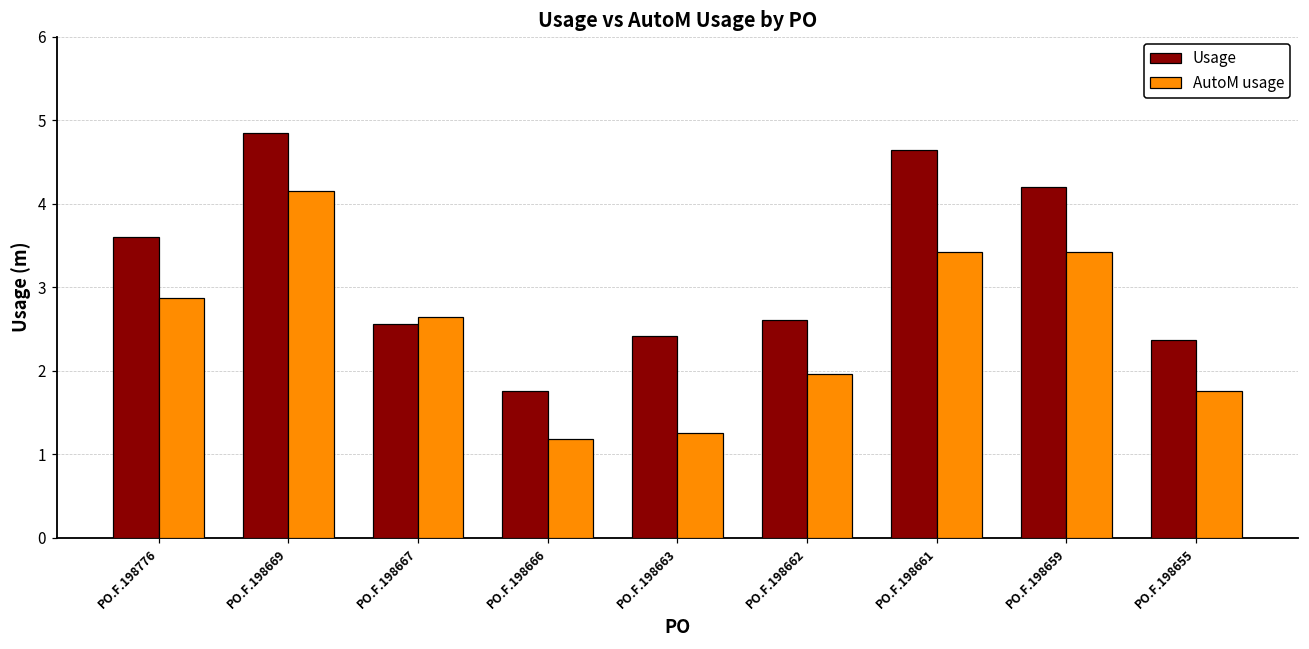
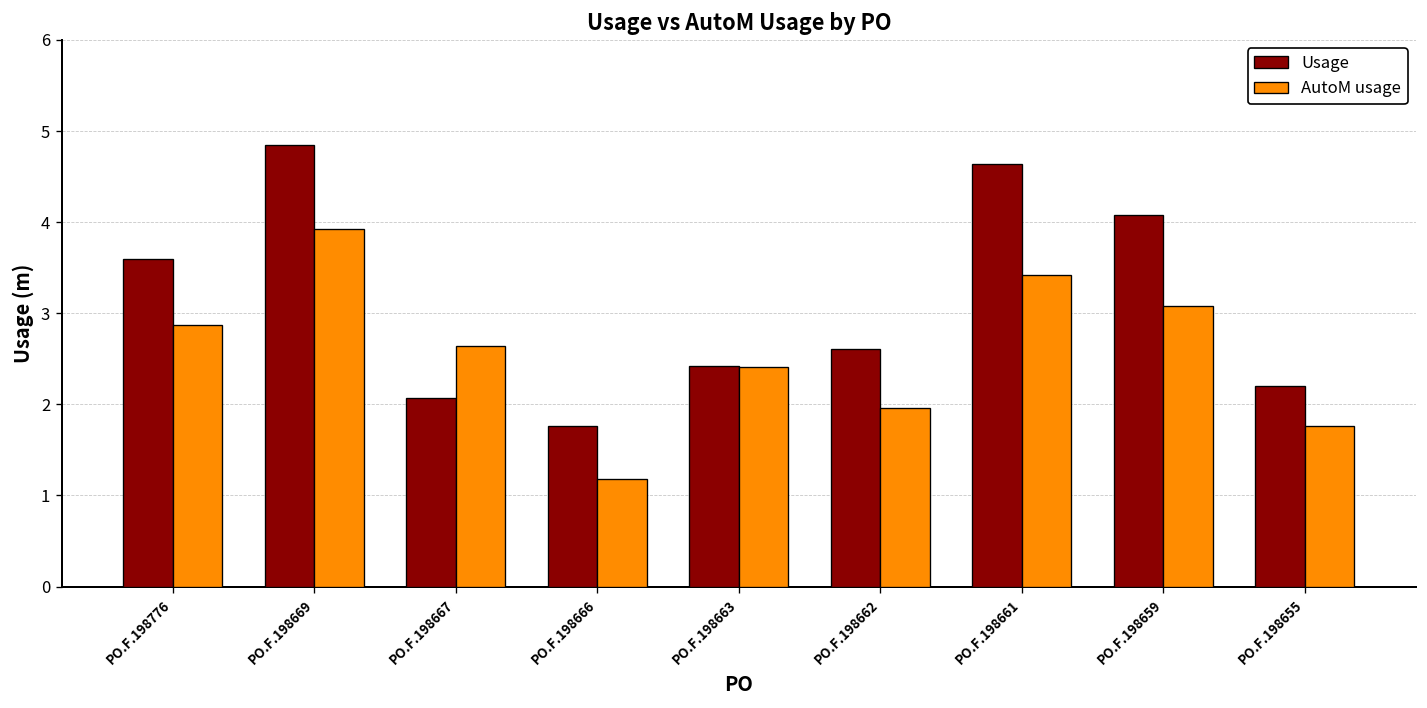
  {
    "Usage": {
      "PO.F.198776": 3.6,
      "PO.F.198669": 4.9,
-     "PO.F.198667": 2.6,
+     "PO.F.198667": 2.1,
      "PO.F.198666": 1.8,
      "PO.F.198663": 2.4,
      "PO.F.198662": 2.6,
      "PO.F.198661": 4.6,
-     "PO.F.198659": 4.2,
-     "PO.F.198655": 2.4
+     "PO.F.198659": 4.1,
+     "PO.F.198655": 2.2
    },
    "AutoM usage": {
      "PO.F.198776": 2.9,
-     "PO.F.198669": 4.2,
+     "PO.F.198669": 3.9,
      "PO.F.198667": 2.6,
      "PO.F.198666": 1.2,
-     "PO.F.198663": 1.3,
+     "PO.F.198663": 2.4,
      "PO.F.198662": 2.0,
      "PO.F.198661": 3.4,
-     "PO.F.198659": 3.4,
+     "PO.F.198659": 3.1,
      "PO.F.198655": 1.8
    }
  }
